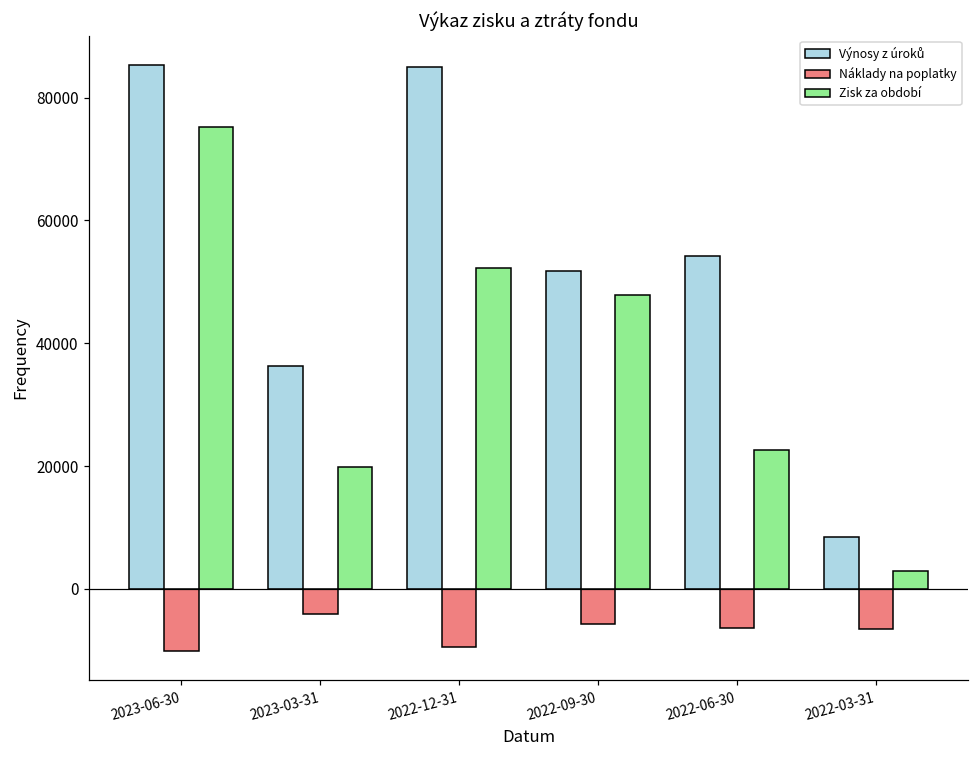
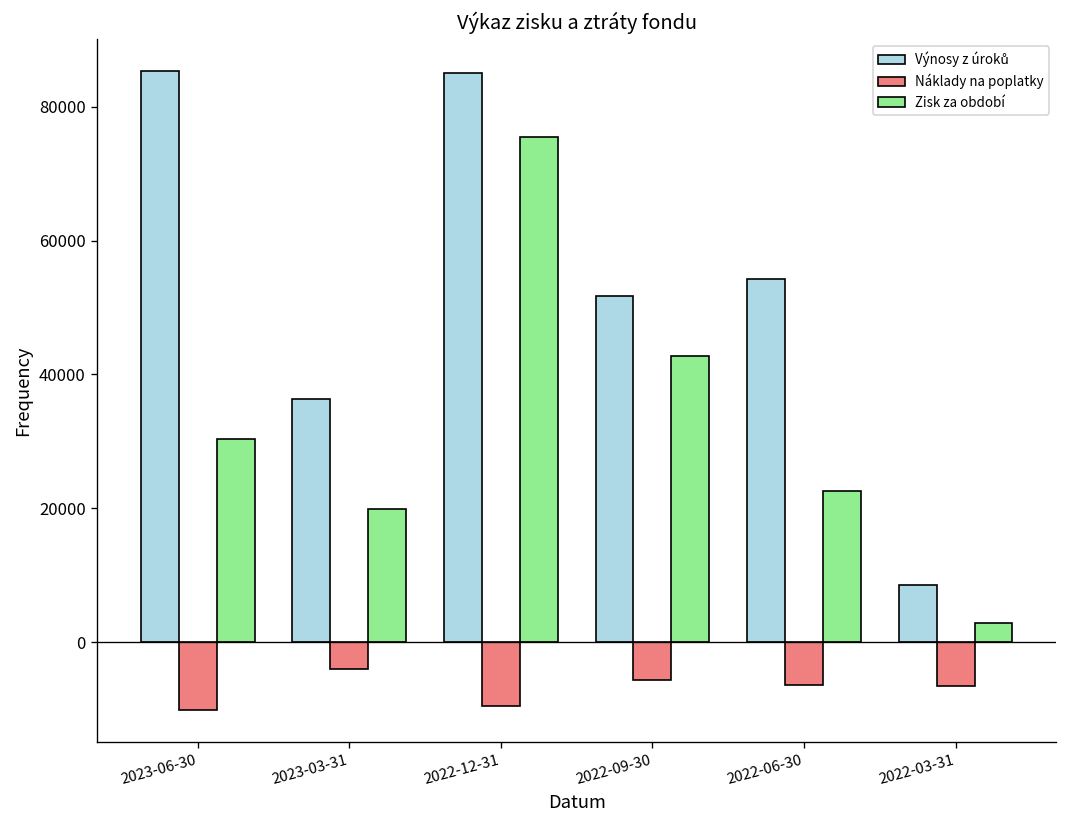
  {
    "Výnosy z úroků": {
      "2023-06-30": 85000,
      "2023-03-31": 36000,
      "2022-12-31": 85000,
      "2022-09-30": 52000,
      "2022-06-30": 54000,
      "2022-03-31": 9000
    },
    "Náklady na poplatky": {
      "2023-06-30": -10000,
      "2023-03-31": -4000,
      "2022-12-31": -9000,
      "2022-09-30": -6000,
      "2022-06-30": -6000,
      "2022-03-31": -6000
    },
    "Zisk za období": {
-     "2023-06-30": 75000,
+     "2023-06-30": 30000,
      "2023-03-31": 20000,
-     "2022-12-31": 52000,
-     "2022-09-30": 48000,
+     "2022-12-31": 75000,
+     "2022-09-30": 43000,
      "2022-06-30": 23000,
      "2022-03-31": 3000
    }
  }
